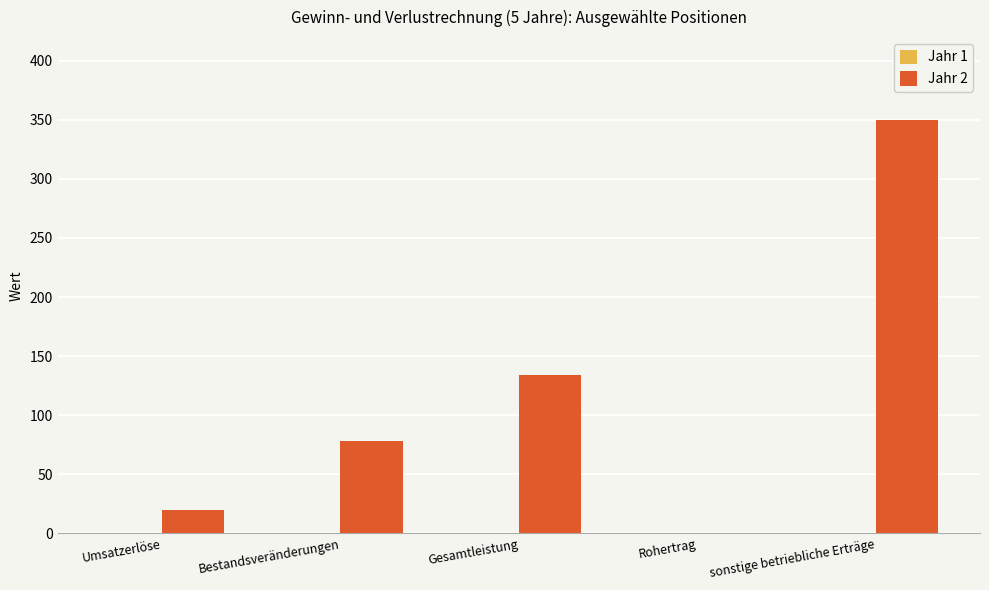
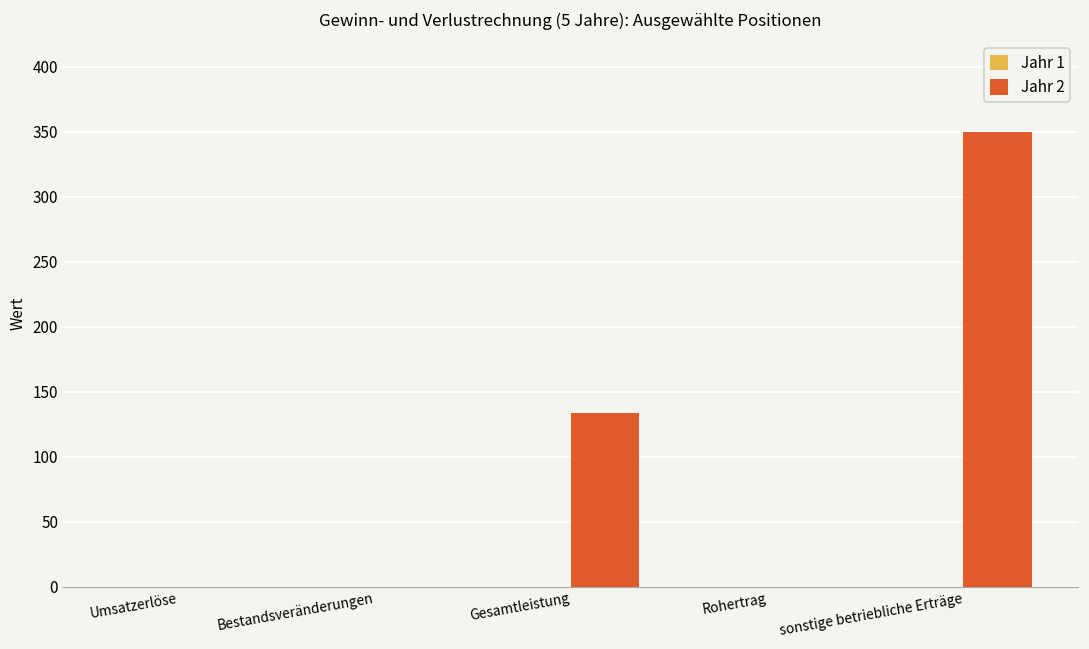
  {
    "Jahr 1": {
      "Umsatzerlöse": 0,
      "Bestandsveränderungen": 0,
      "Gesamtleistung": 0,
      "Rohertrag": 0,
      "sonstige betriebliche Erträge": 0
    },
    "Jahr 2": {
-     "Umsatzerlöse": 20,
-     "Bestandsveränderungen": 78,
+     "Umsatzerlöse": 0,
+     "Bestandsveränderungen": 0,
      "Gesamtleistung": 134,
      "Rohertrag": 0,
      "sonstige betriebliche Erträge": 350
    }
  }
